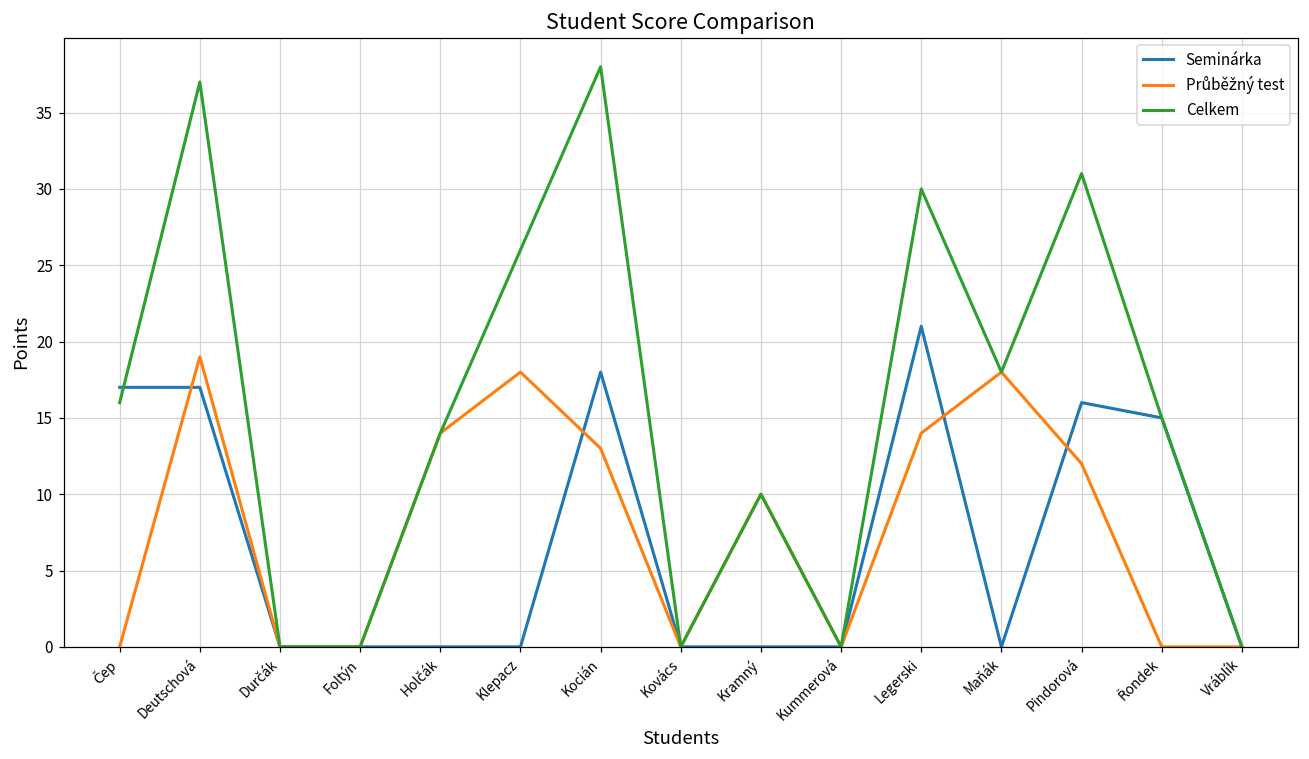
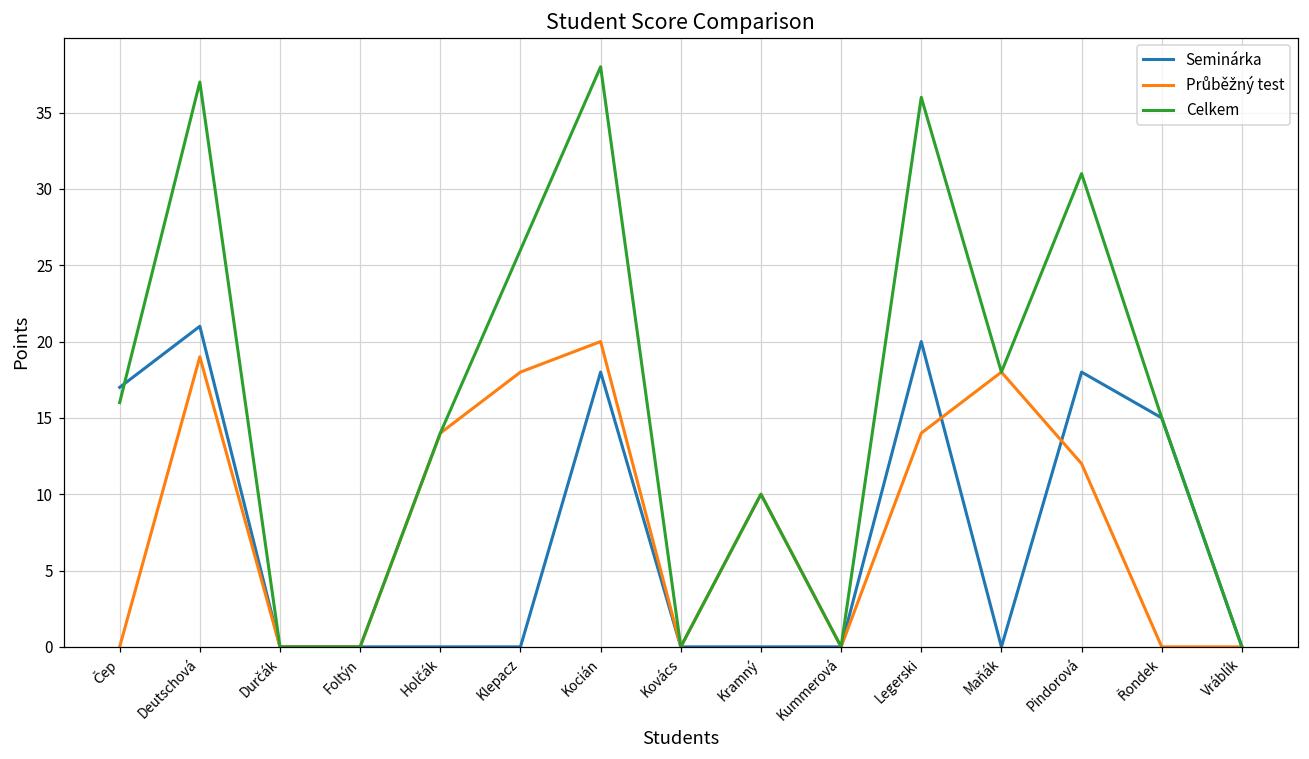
  {
    "Seminárka": {
      "Čep": 17,
-     "Deutschová": 17,
+     "Deutschová": 21,
      "Holčák": 0,
      "Klepacz": 0,
      "Kocián": 18,
      "Kramný": 0,
-     "Legerski": 21,
+     "Legerski": 20,
      "Maňák": 0,
-     "Pindorová": 16
+     "Pindorová": 18
    },
    "Průběžný test": {
      "Čep": 0,
      "Deutschová": 19,
      "Klepacz": 18,
-     "Kocián": 13,
+     "Kocián": 20,
      "Legerski": 14,
      "Pindorová": 12,
      "Řondek": 0
    },
    "Celkem": {
      "Čep": 16,
      "Deutschová": 37,
      "Klepacz": 26,
      "Kocián": 38,
-     "Legerski": 30,
+     "Legerski": 36,
      "Pindorová": 31
    }
  }
